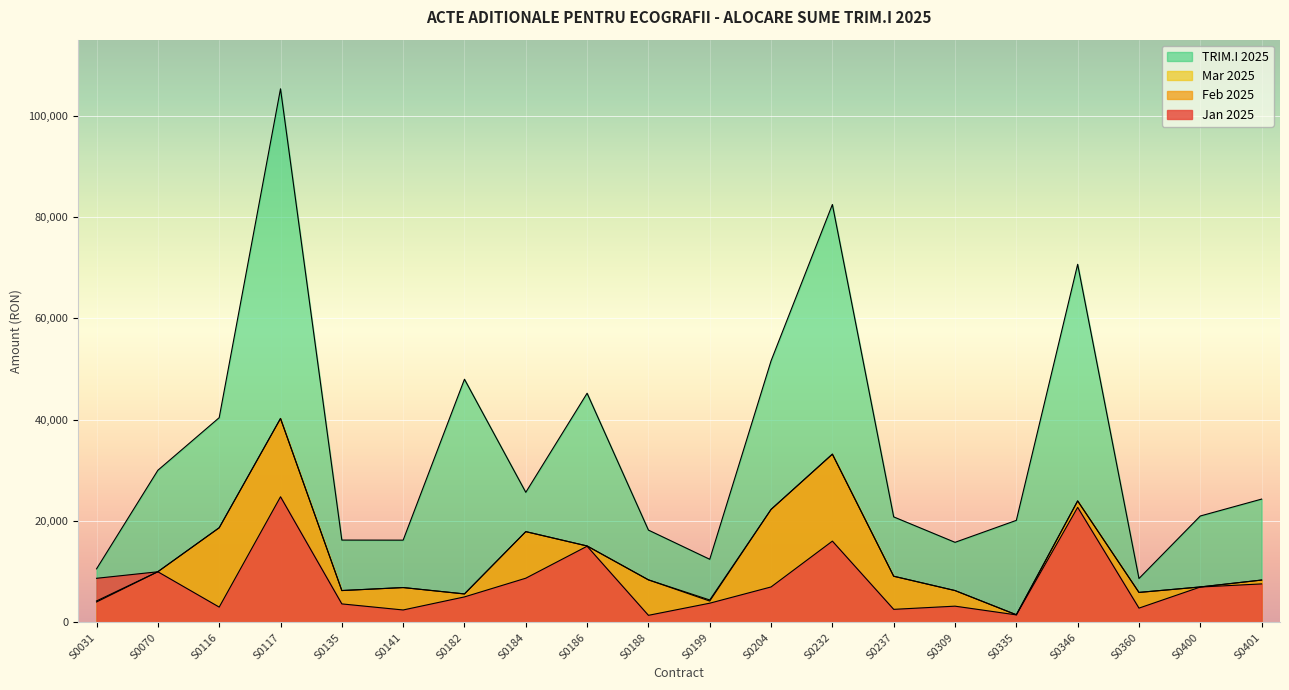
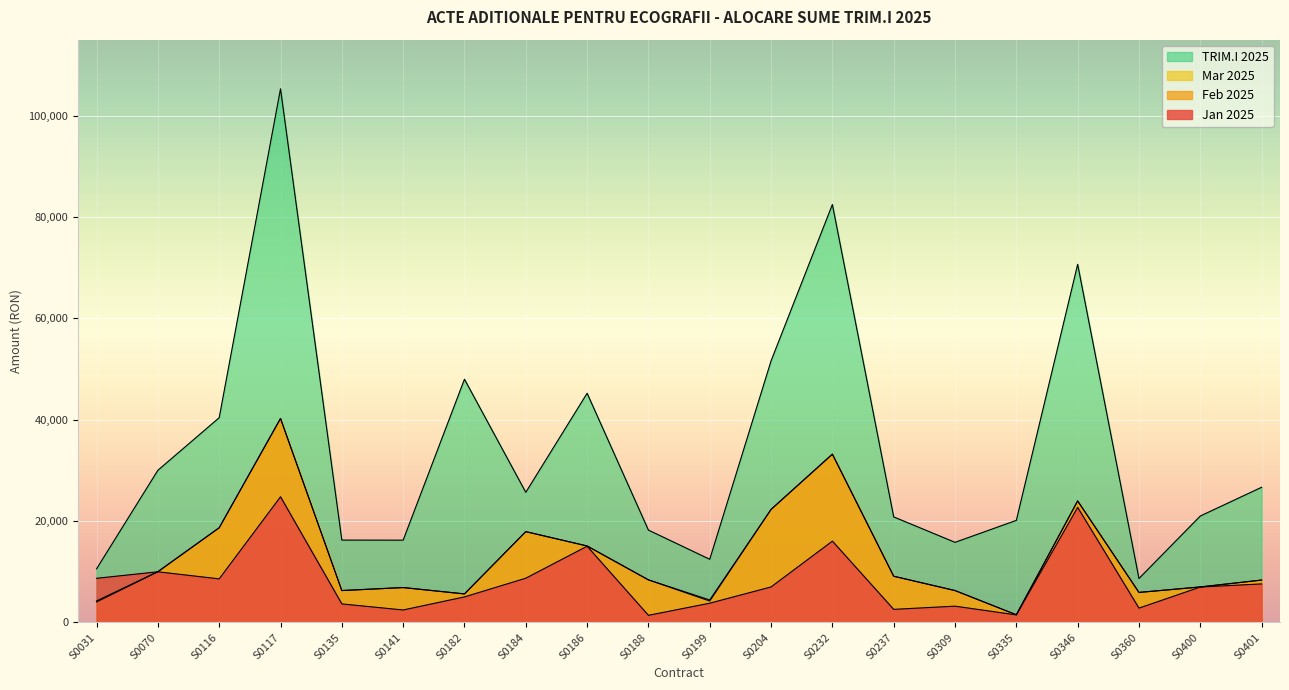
  {
    "TRIM.I 2025": {
      "S0031": "11,000",
      "S0070": "30,000",
      "S0116": "40,000",
      "S0117": "105,000",
      "S0135": "16,000",
      "S0141": "16,000",
      "S0182": "48,000",
      "S0184": "26,000",
      "S0186": "45,000",
      "S0188": "18,000",
      "S0199": "12,000",
      "S0204": "52,000",
      "S0232": "82,000",
      "S0237": "21,000",
      "S0309": "16,000",
      "S0335": "20,000",
      "S0346": "71,000",
      "S0360": "9,000",
      "S0400": "21,000",
-     "S0401": "24,000"
+     "S0401": "27,000"
    },
    "Jan 2025": {
      "S0031": "9,000",
-     "S0116": "3,000",
+     "S0116": "9,000",
      "S0117": "25,000",
      "S0135": "4,000",
      "S0141": "2,000",
      "S0182": "5,000",
      "S0184": "9,000",
      "S0188": "1,000",
      "S0204": "7,000",
      "S0232": "16,000",
      "S0237": "3,000",
      "S0309": "3,000",
      "S0346": "23,000",
      "S0360": "3,000",
      "S0401": "8,000"
    }
  }
